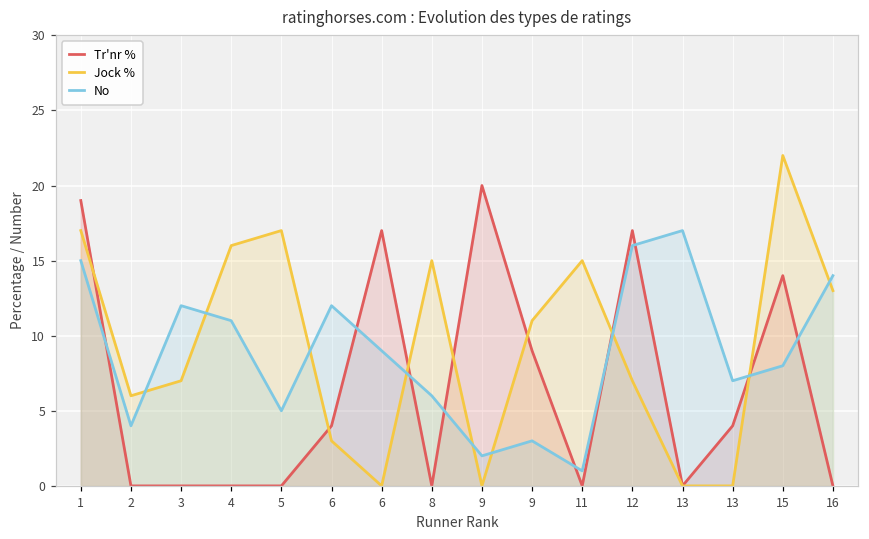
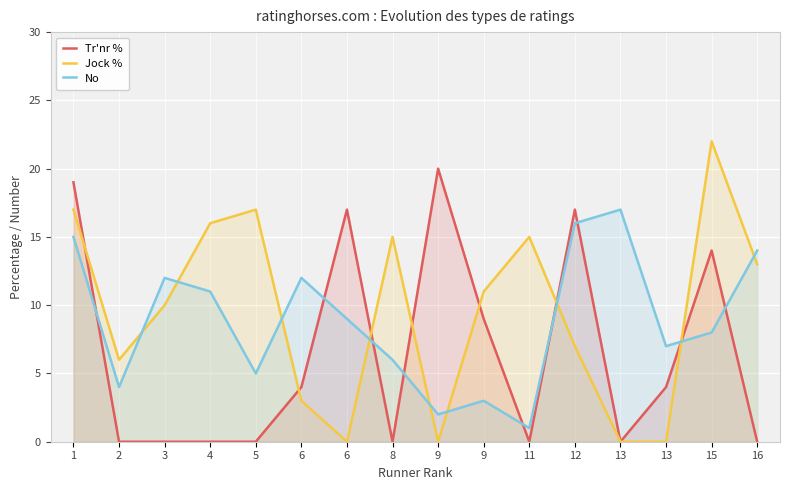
  {
    "Tr'nr %": {
      "1": 19,
      "2": 0,
      "3": 0,
      "4": 0,
      "5": 0,
      "8": 0,
      "11": 0,
      "12": 17,
      "15": 14,
      "16": 0
    },
    "Jock %": {
      "1": 17,
      "2": 6,
-     "3": 7,
+     "3": 10,
      "4": 16,
      "5": 17,
      "8": 15,
      "11": 15,
      "12": 7,
      "15": 22,
      "16": 13
    },
    "No": {
      "1": 15,
      "2": 4,
      "3": 12,
      "4": 11,
      "5": 5,
      "8": 6,
      "11": 1,
      "12": 16,
      "15": 8,
      "16": 14
    }
  }
